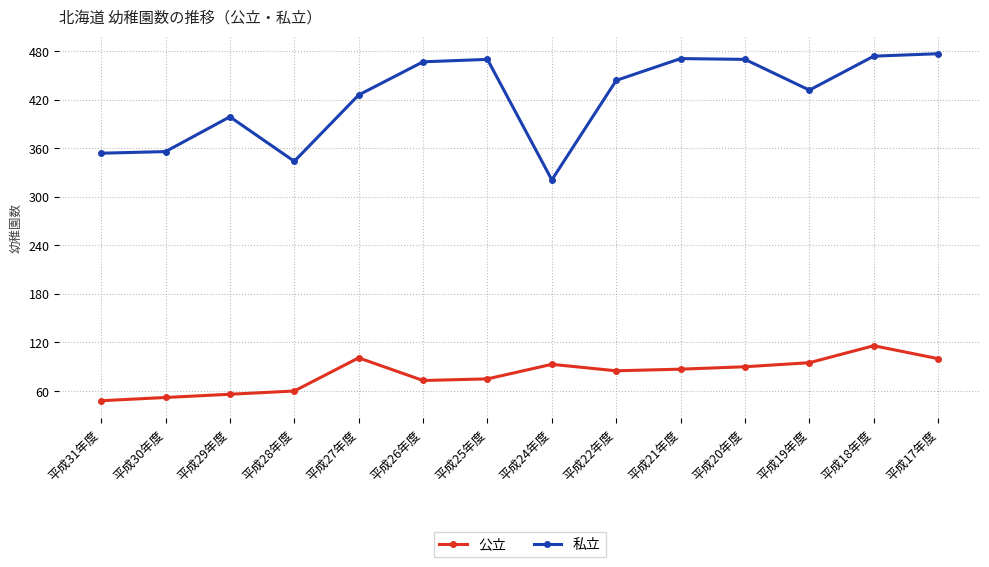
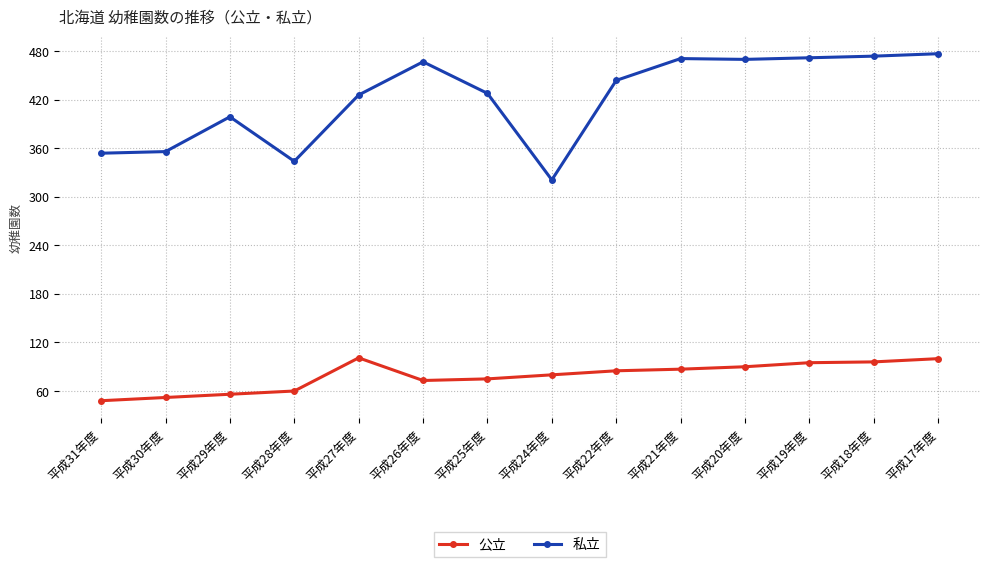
  {
    "公立": {
      "平成31年度": 50,
      "平成30年度": 50,
      "平成29年度": 60,
      "平成28年度": 60,
      "平成27年度": 100,
      "平成26年度": 70,
      "平成25年度": 80,
-     "平成24年度": 90,
+     "平成24年度": 80,
      "平成22年度": 90,
      "平成21年度": 90,
      "平成20年度": 90,
      "平成19年度": 100,
-     "平成18年度": 120,
+     "平成18年度": 100,
      "平成17年度": 100
    },
    "私立": {
      "平成31年度": 350,
      "平成30年度": 360,
      "平成29年度": 400,
      "平成28年度": 340,
      "平成27年度": 430,
      "平成26年度": 470,
-     "平成25年度": 470,
+     "平成25年度": 430,
      "平成24年度": 320,
      "平成22年度": 440,
      "平成21年度": 470,
      "平成20年度": 470,
-     "平成19年度": 430,
+     "平成19年度": 470,
      "平成18年度": 470,
      "平成17年度": 480
    }
  }
